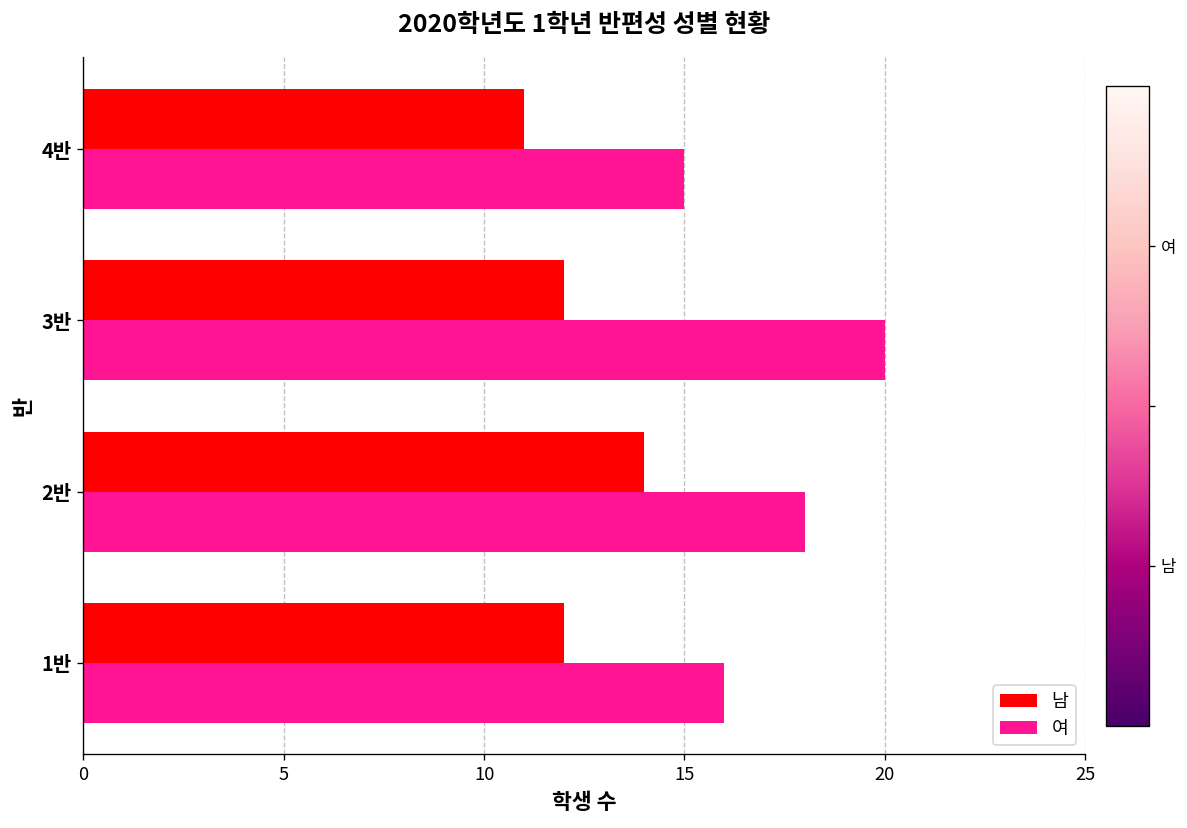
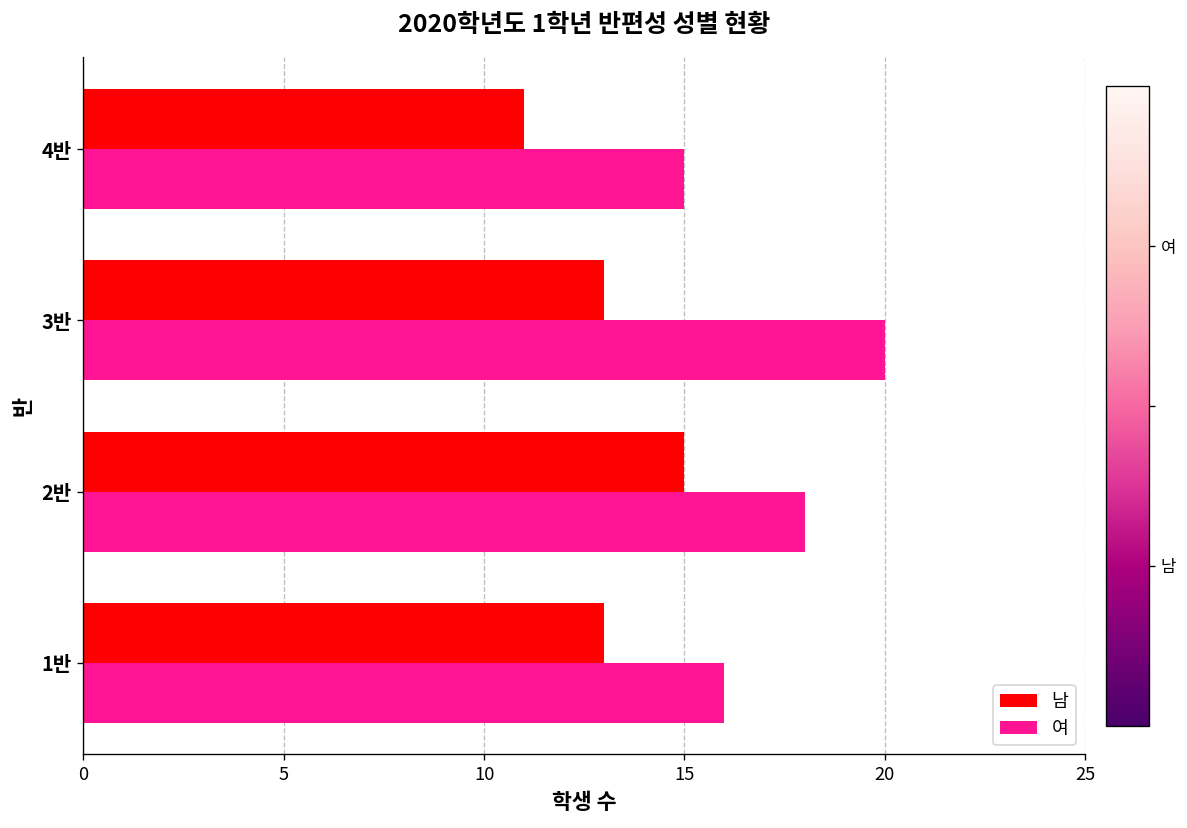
  {
    "남": {
      "4반": 11,
-     "3반": 12,
-     "2반": 14,
-     "1반": 12
+     "3반": 13,
+     "2반": 15,
+     "1반": 13
    },
    "여": {
      "4반": 15,
      "3반": 20,
      "2반": 18,
      "1반": 16
    }
  }
